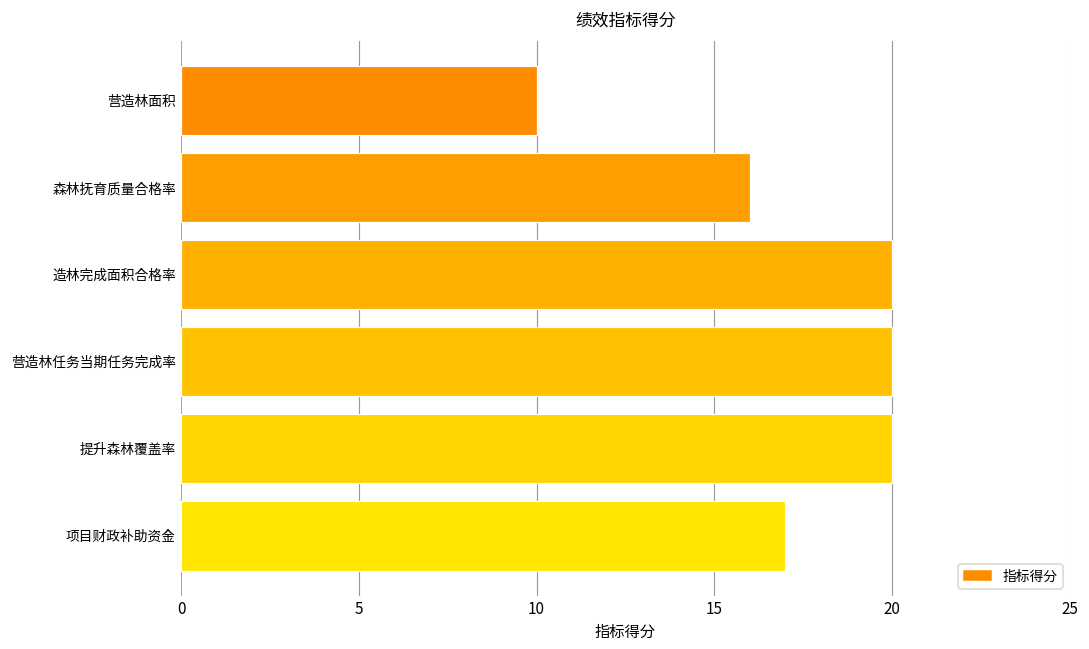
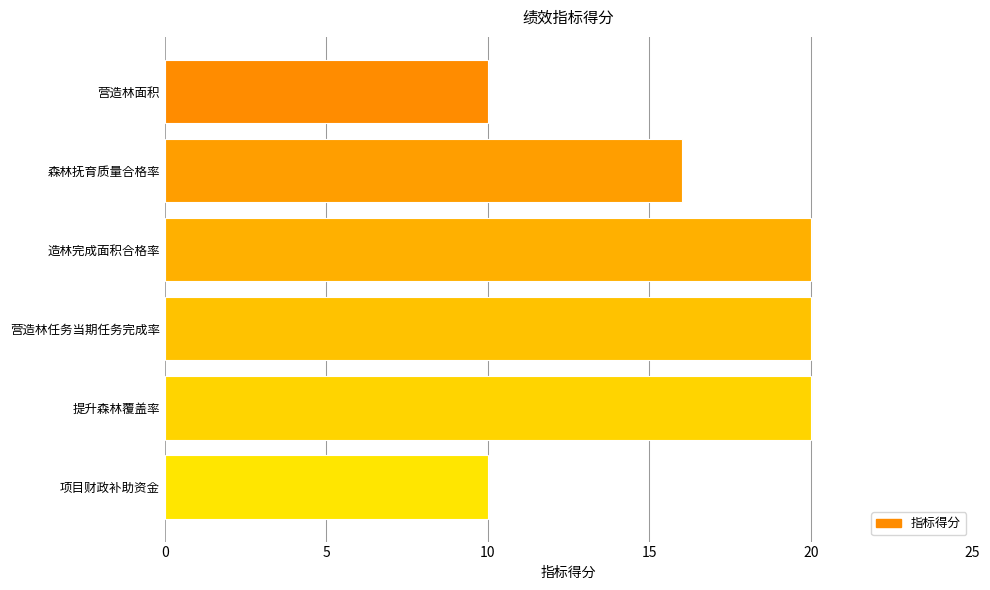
  {
    "营造林面积": 10,
    "森林抚育质量合格率": 16,
    "造林完成面积合格率": 20,
    "营造林任务当期任务完成率": 20,
    "提升森林覆盖率": 20,
-   "项目财政补助资金": 17
+   "项目财政补助资金": 10
  }
